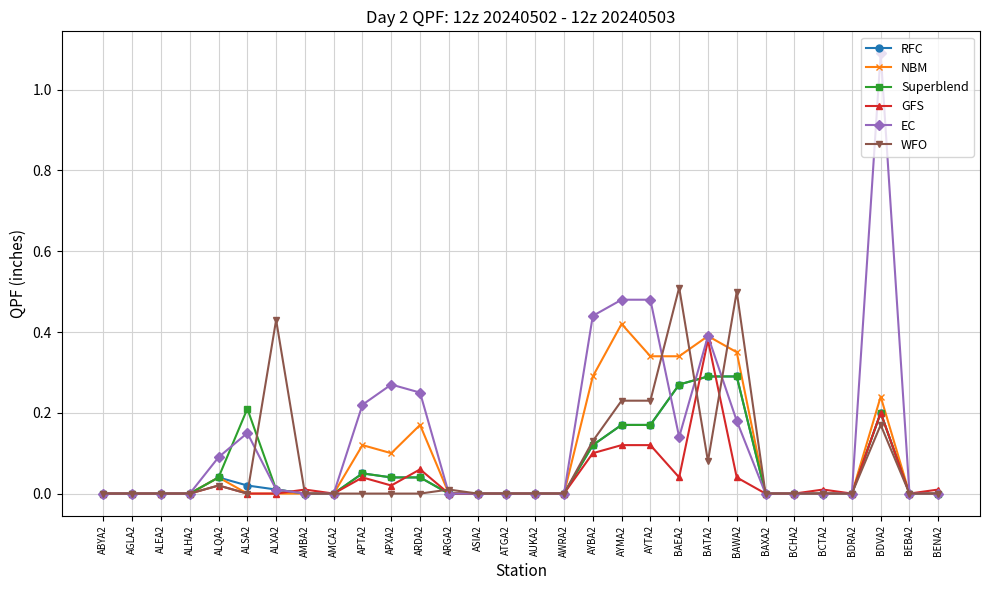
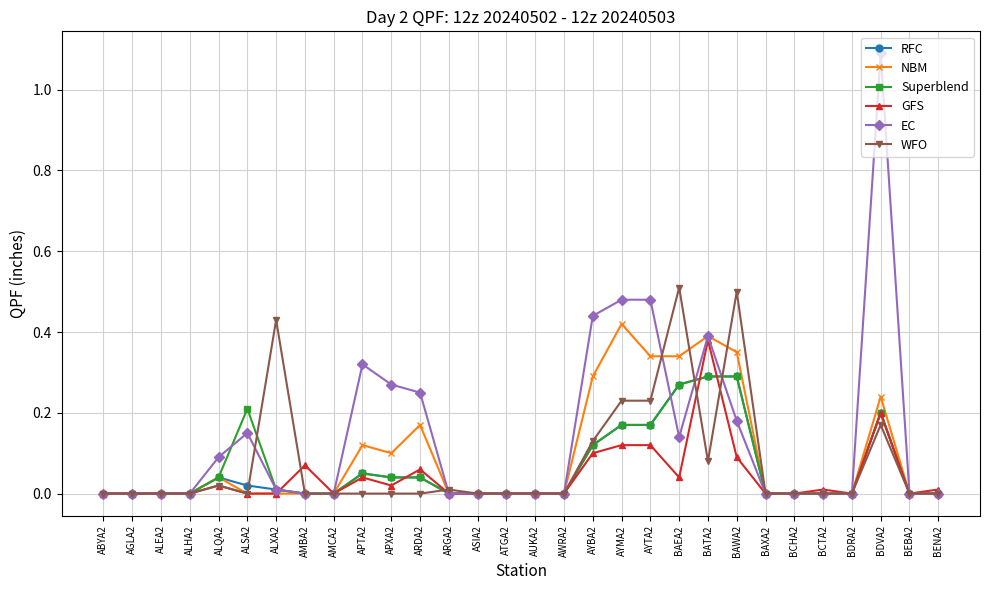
  {
    "RFC": {
      "ALSA2": 0.02
    },
    "NBM": {
      "APTA2": 0.12,
      "APXA2": 0.10,
      "ARDA2": 0.17,
      "AYBA2": 0.29,
      "AYMA2": 0.42,
      "AYTA2": 0.34,
      "BAEA2": 0.34,
      "BAWA2": 0.35,
      "BDVA2": 0.24
    },
    "Superblend": {
      "ALSA2": 0.21
    },
    "GFS": {
-     "AMBA2": 0.01,
+     "AMBA2": 0.07,
      "APTA2": 0.04,
      "APXA2": 0.02,
      "ARDA2": 0.06,
      "AYBA2": 0.10,
      "AYMA2": 0.12,
      "AYTA2": 0.12,
      "BAEA2": 0.04,
      "BATA2": 0.38,
-     "BAWA2": 0.04,
+     "BAWA2": 0.09,
      "BCTA2": 0.01,
      "BENA2": 0.01
    },
    "EC": {
      "ALQA2": 0.09,
      "ALSA2": 0.15,
-     "APTA2": 0.22,
+     "APTA2": 0.32,
      "APXA2": 0.27,
      "ARDA2": 0.25,
      "AYBA2": 0.44,
      "AYMA2": 0.48,
      "AYTA2": 0.48,
      "BAEA2": 0.14,
      "BAWA2": 0.18
    },
    "WFO": {
      "ALXA2": 0.43,
      "APTA2": 0.00,
      "APXA2": 0.00,
      "ARDA2": 0.00,
      "ARGA2": 0.01,
      "AYBA2": 0.13,
      "AYMA2": 0.23,
      "AYTA2": 0.23,
      "BAEA2": 0.51,
      "BATA2": 0.08,
      "BAWA2": 0.50,
      "BDVA2": 0.17
    }
  }
